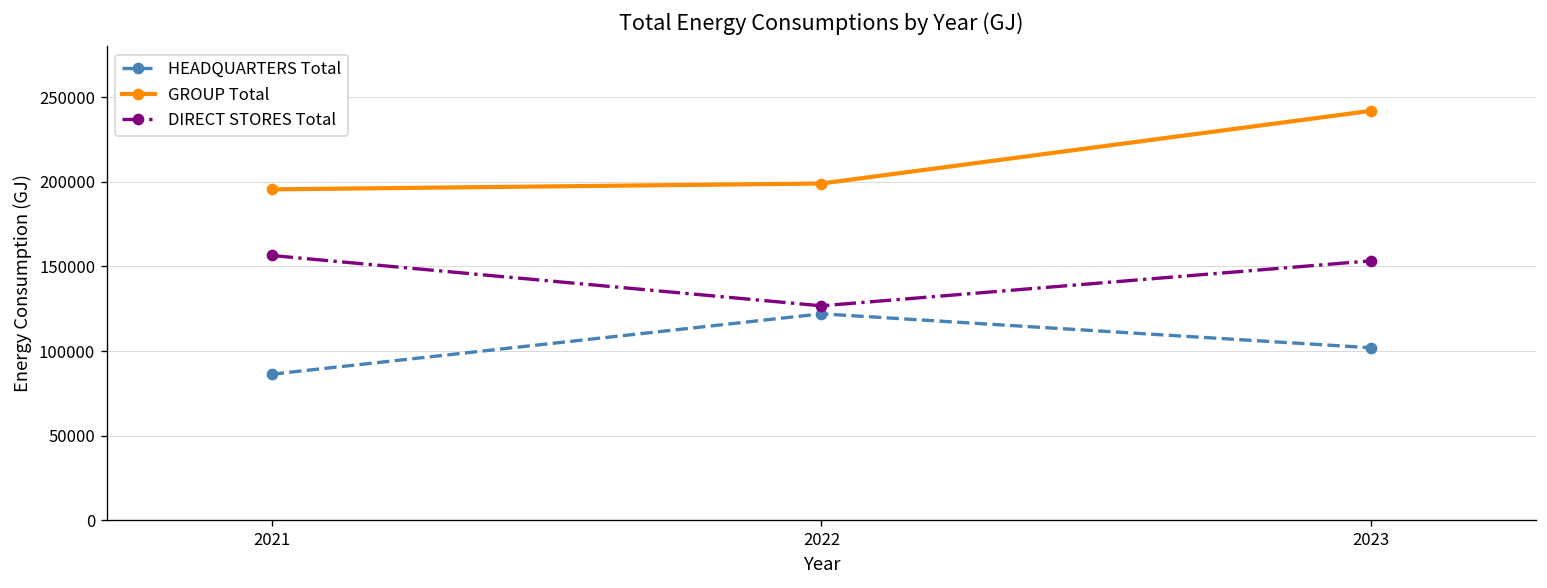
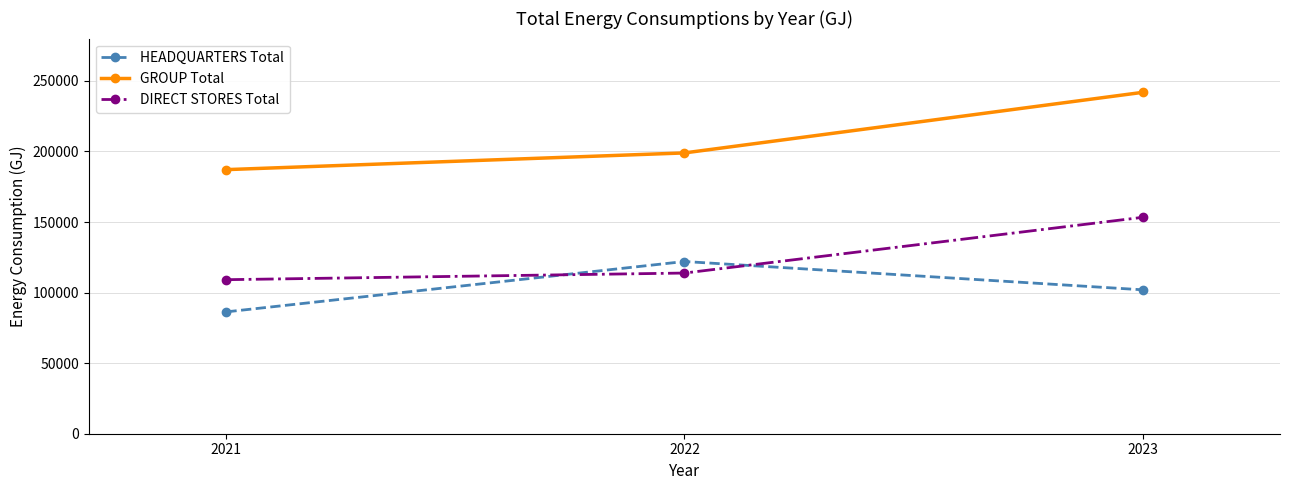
  {
    "HEADQUARTERS Total": {
      "2021": 86000,
      "2022": 122000,
      "2023": 102000
    },
    "GROUP Total": {
-     "2021": 196000,
+     "2021": 187000,
      "2022": 199000,
      "2023": 242000
    },
    "DIRECT STORES Total": {
-     "2021": 156000,
-     "2022": 127000,
+     "2021": 109000,
+     "2022": 114000,
      "2023": 153000
    }
  }
